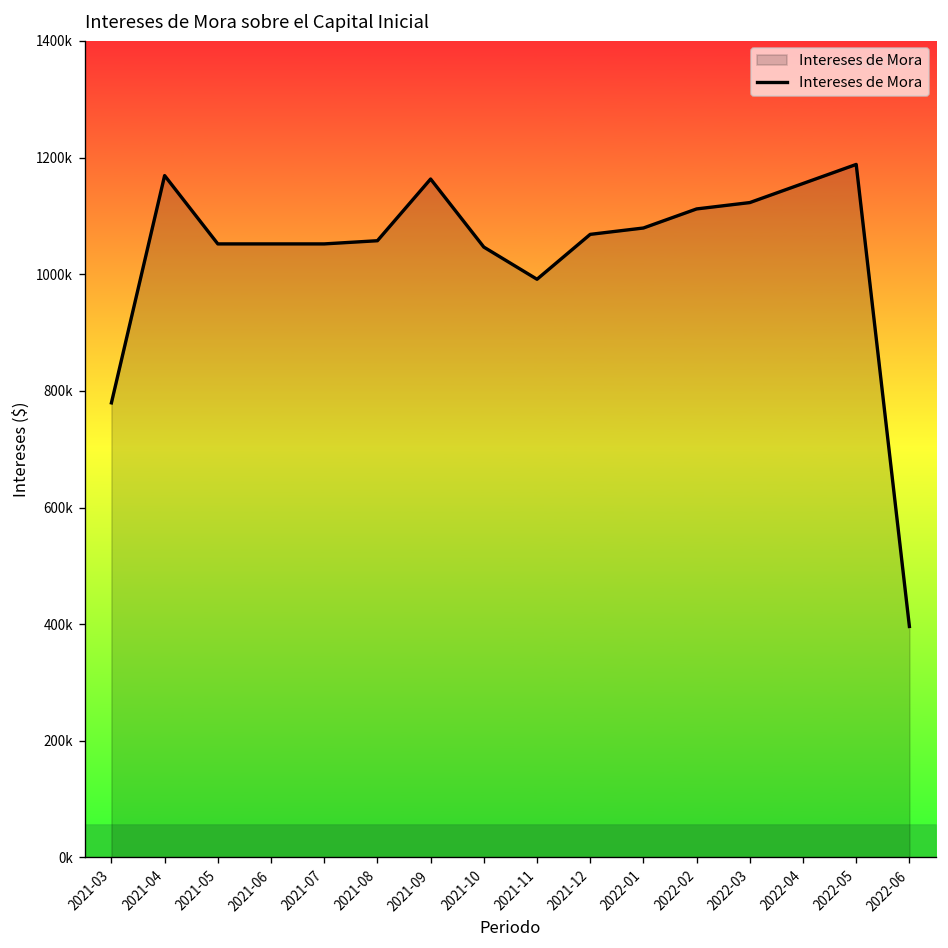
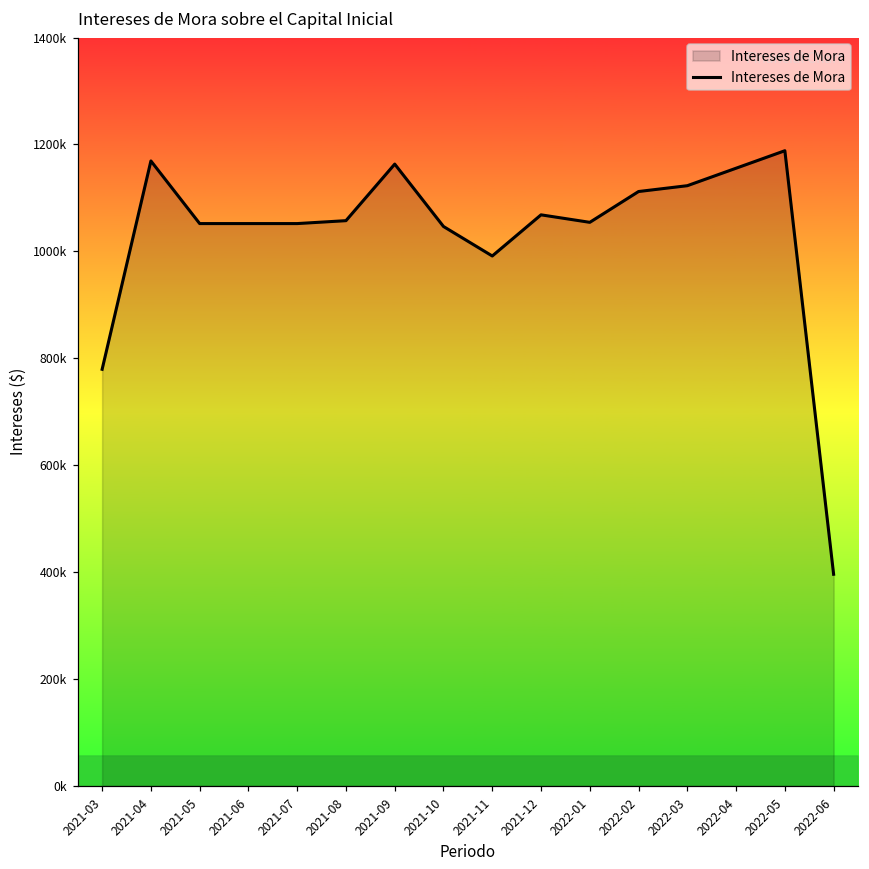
  {
    "Intereses de Mora": {
      "2021-03": 780000,
      "2021-04": 1170000,
      "2021-05": 1050000,
      "2021-06": 1050000,
      "2021-07": 1050000,
      "2021-08": 1060000,
      "2021-09": 1160000,
      "2021-10": 1050000,
      "2021-11": 990000,
      "2021-12": 1070000,
-     "2022-01": 1080000,
+     "2022-01": 1050000,
      "2022-02": 1110000,
      "2022-03": 1120000,
      "2022-04": 1160000,
      "2022-05": 1190000,
      "2022-06": 400000
    }
  }
